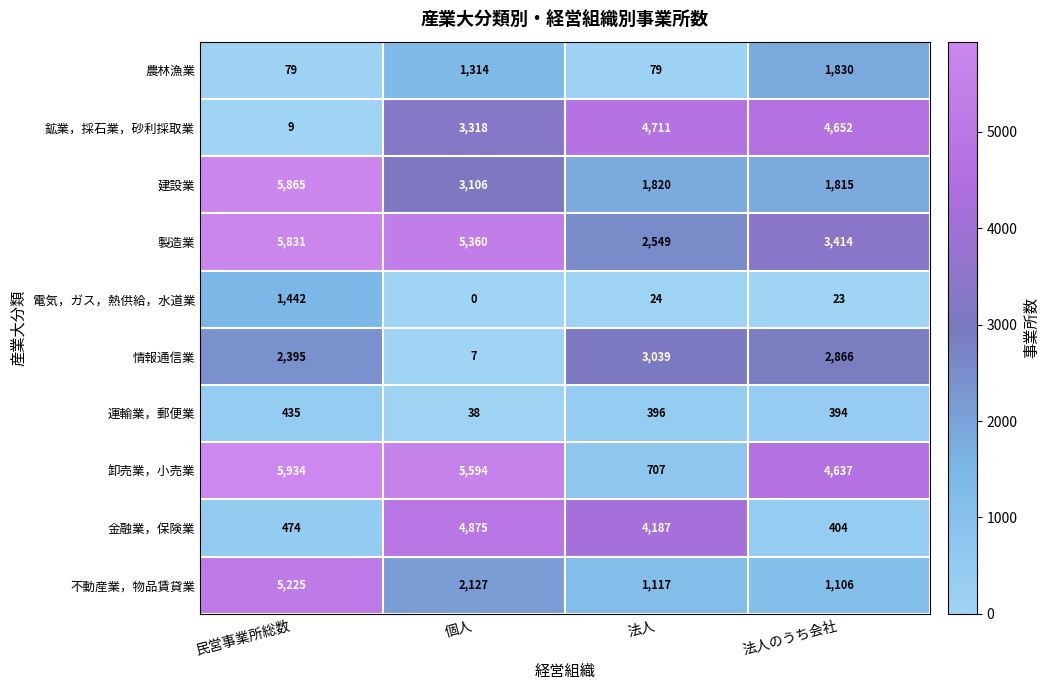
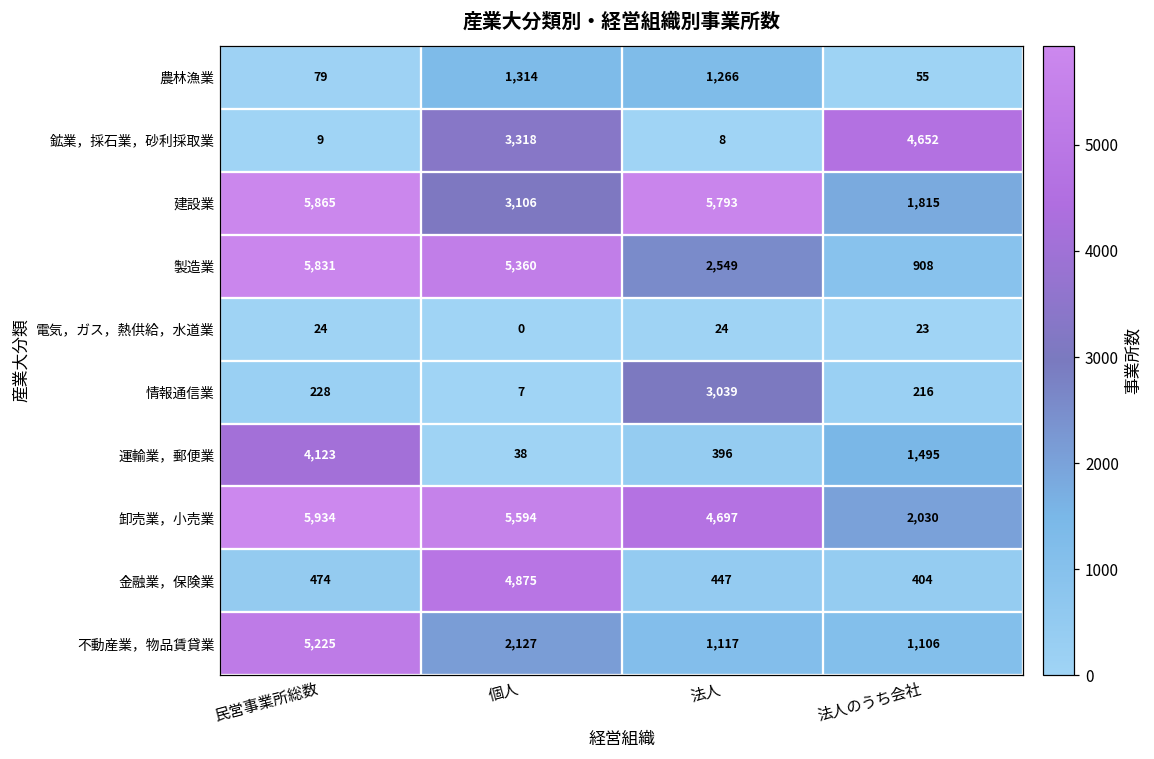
  {
    "農林漁業": {
      "民営事業所総数": "79",
      "個人": "1,314",
-     "法人": "79",
-     "法人のうち会社": "1,830"
+     "法人": "1,266",
+     "法人のうち会社": "55"
    },
    "鉱業，採石業，砂利採取業": {
      "民営事業所総数": "9",
      "個人": "3,318",
-     "法人": "4,711",
+     "法人": "8",
      "法人のうち会社": "4,652"
    },
    "建設業": {
      "民営事業所総数": "5,865",
      "個人": "3,106",
-     "法人": "1,820",
+     "法人": "5,793",
      "法人のうち会社": "1,815"
    },
    "製造業": {
      "民営事業所総数": "5,831",
      "個人": "5,360",
      "法人": "2,549",
-     "法人のうち会社": "3,414"
+     "法人のうち会社": "908"
    },
    "電気，ガス，熱供給，水道業": {
-     "民営事業所総数": "1,442",
+     "民営事業所総数": "24",
      "個人": "0",
      "法人": "24",
      "法人のうち会社": "23"
    },
    "情報通信業": {
-     "民営事業所総数": "2,395",
+     "民営事業所総数": "228",
      "個人": "7",
      "法人": "3,039",
-     "法人のうち会社": "2,866"
+     "法人のうち会社": "216"
    },
    "運輸業，郵便業": {
-     "民営事業所総数": "435",
+     "民営事業所総数": "4,123",
      "個人": "38",
      "法人": "396",
-     "法人のうち会社": "394"
+     "法人のうち会社": "1,495"
    },
    "卸売業，小売業": {
      "民営事業所総数": "5,934",
      "個人": "5,594",
-     "法人": "707",
-     "法人のうち会社": "4,637"
+     "法人": "4,697",
+     "法人のうち会社": "2,030"
    },
    "金融業，保険業": {
      "民営事業所総数": "474",
      "個人": "4,875",
-     "法人": "4,187",
+     "法人": "447",
      "法人のうち会社": "404"
    },
    "不動産業，物品賃貸業": {
      "民営事業所総数": "5,225",
      "個人": "2,127",
      "法人": "1,117",
      "法人のうち会社": "1,106"
    }
  }
